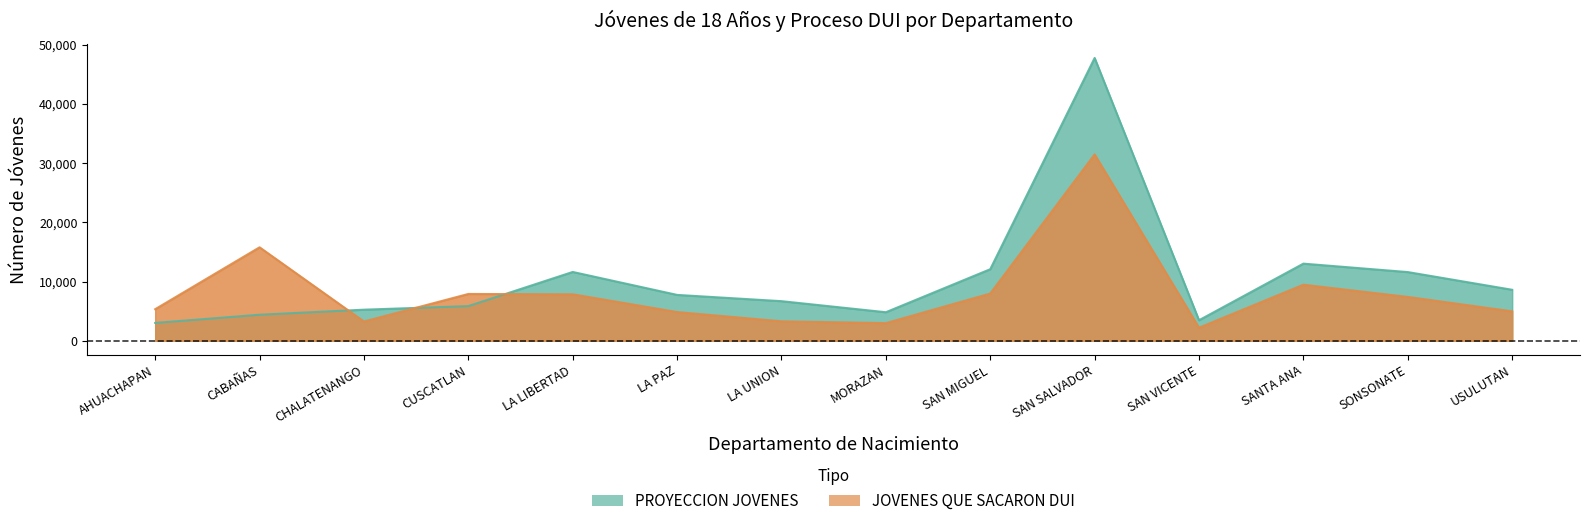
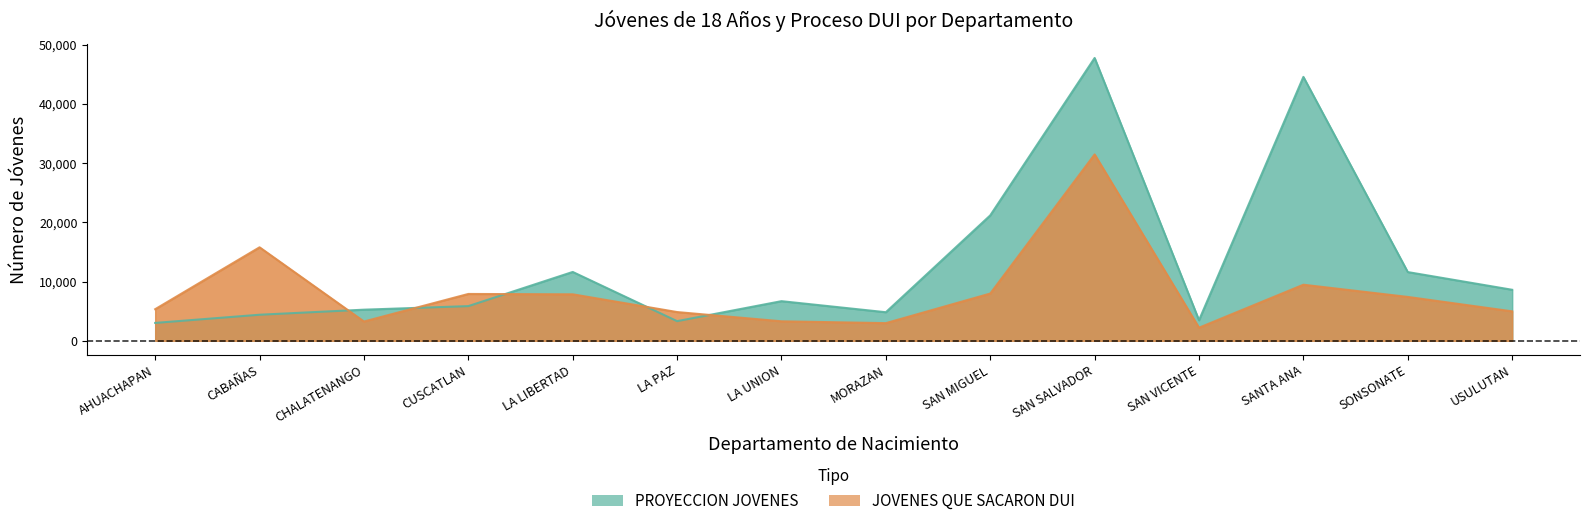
  {
    "PROYECCION JOVENES": {
      "AHUACHAPAN": "3,000",
      "CABAÑAS": "4,000",
      "CHALATENANGO": "5,000",
      "CUSCATLAN": "6,000",
      "LA LIBERTAD": "12,000",
-     "LA PAZ": "8,000",
+     "LA PAZ": "3,000",
      "LA UNION": "7,000",
      "MORAZAN": "5,000",
-     "SAN MIGUEL": "12,000",
+     "SAN MIGUEL": "21,000",
      "SAN SALVADOR": "48,000",
      "SAN VICENTE": "3,000",
-     "SANTA ANA": "13,000",
+     "SANTA ANA": "45,000",
      "SONSONATE": "12,000",
      "USULUTAN": "9,000"
    },
    "JOVENES QUE SACARON DUI": {
      "AHUACHAPAN": "5,000",
      "CABAÑAS": "16,000",
      "CHALATENANGO": "3,000",
      "CUSCATLAN": "8,000",
      "LA LIBERTAD": "8,000",
      "LA PAZ": "5,000",
      "LA UNION": "3,000",
      "MORAZAN": "3,000",
      "SAN MIGUEL": "8,000",
      "SAN SALVADOR": "31,000",
      "SAN VICENTE": "2,000",
      "SANTA ANA": "9,000",
      "SONSONATE": "7,000",
      "USULUTAN": "5,000"
    }
  }
